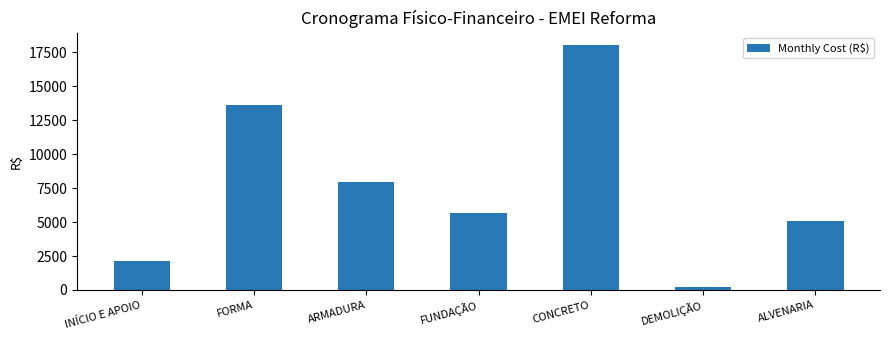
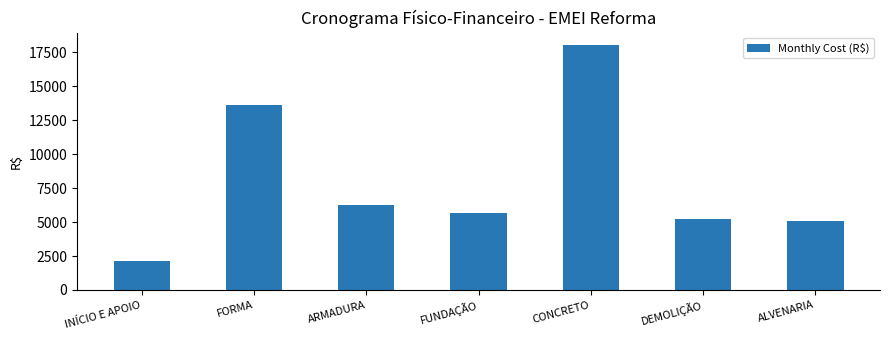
  {
    "INÍCIO E APOIO": 2100,
    "FORMA": 13600,
-   "ARMADURA": 7900,
+   "ARMADURA": 6300,
    "FUNDAÇÃO": 5700,
    "CONCRETO": 18100,
-   "DEMOLIÇÃO": 200,
+   "DEMOLIÇÃO": 5300,
    "ALVENARIA": 5100
  }
